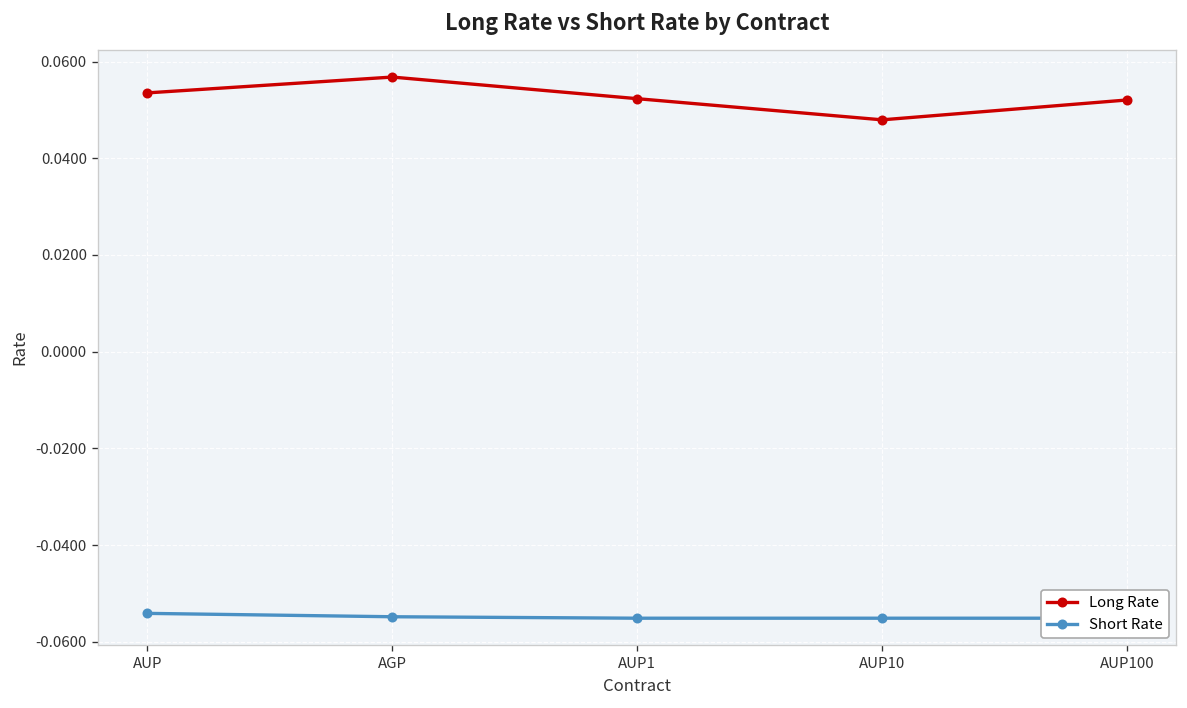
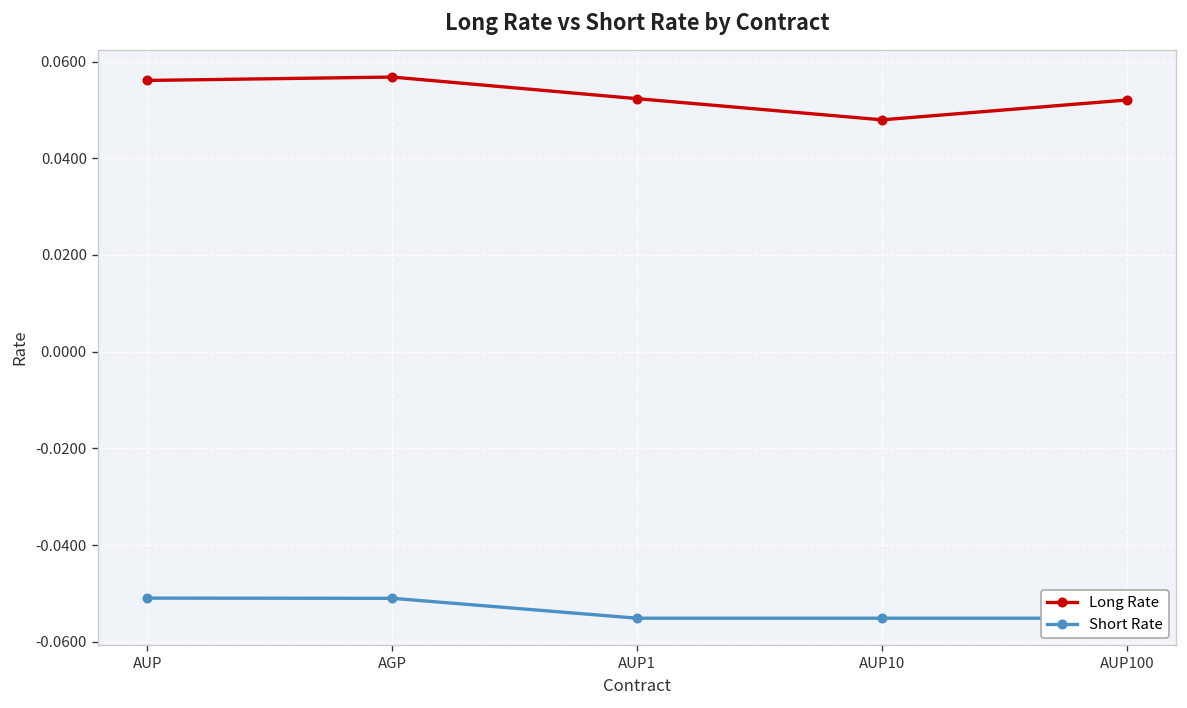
  {
    "Long Rate": {
-     "AUP": 0.054,
+     "AUP": 0.056,
      "AGP": 0.057,
      "AUP1": 0.052,
      "AUP10": 0.048,
      "AUP100": 0.052
    },
    "Short Rate": {
-     "AUP": -0.054,
-     "AGP": -0.055,
+     "AUP": -0.051,
+     "AGP": -0.051,
      "AUP1": -0.055,
      "AUP10": -0.055
    }
  }
